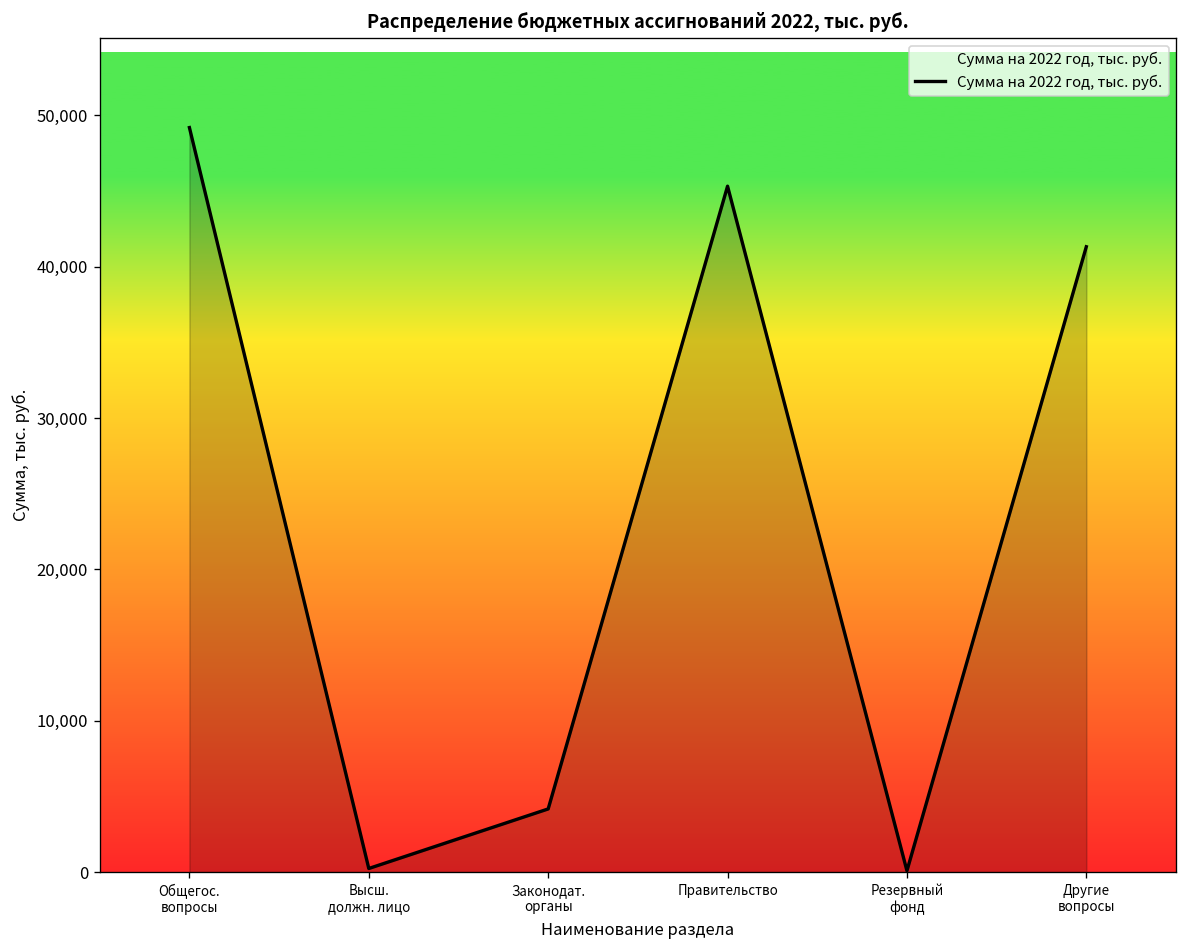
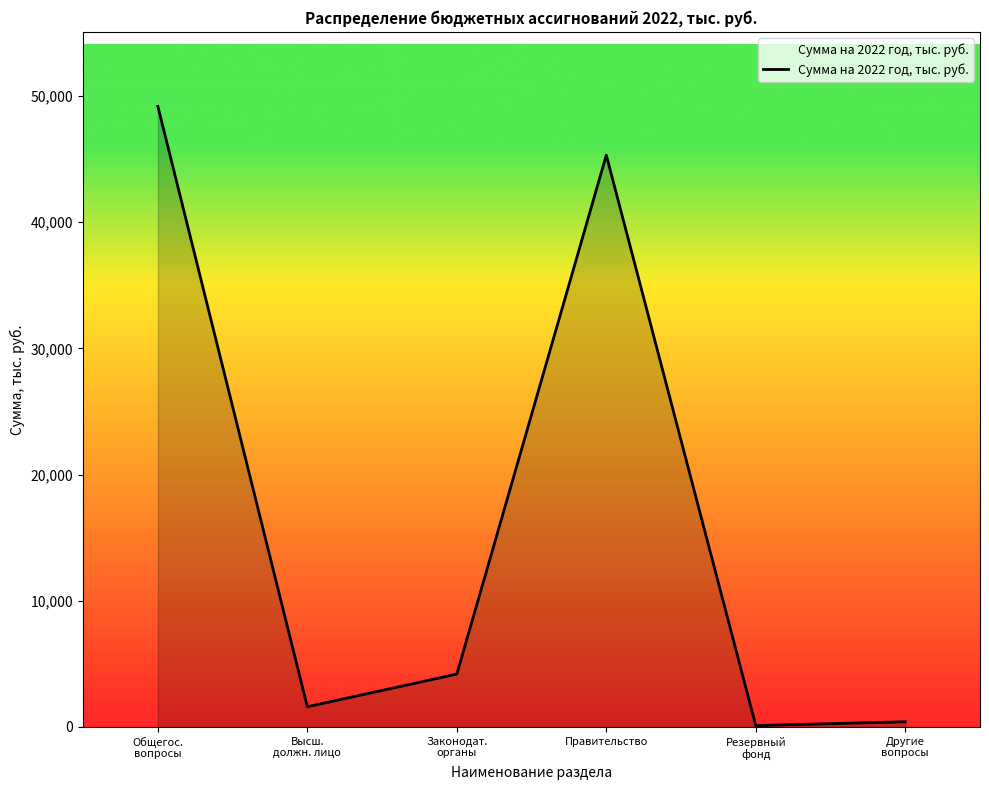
  {
    "Общегос. вопросы": "49,200",
-   "Высш. должн. лицо": "200",
+   "Высш. должн. лицо": "1,600",
    "Законодат. органы": "4,200",
    "Правительство": "45,300",
    "Резервный фонд": "100",
-   "Другие вопросы": "41,300"
+   "Другие вопросы": "400"
  }
